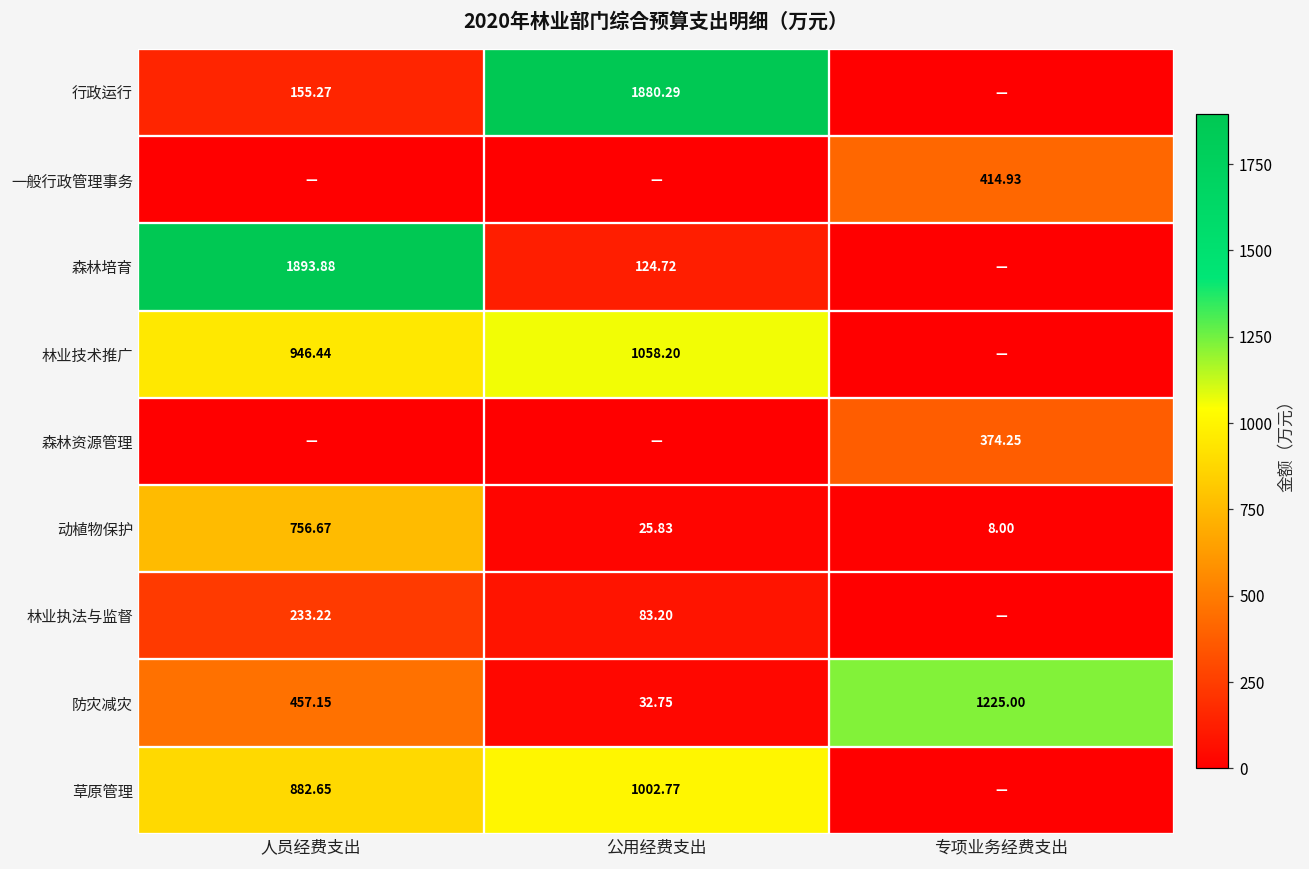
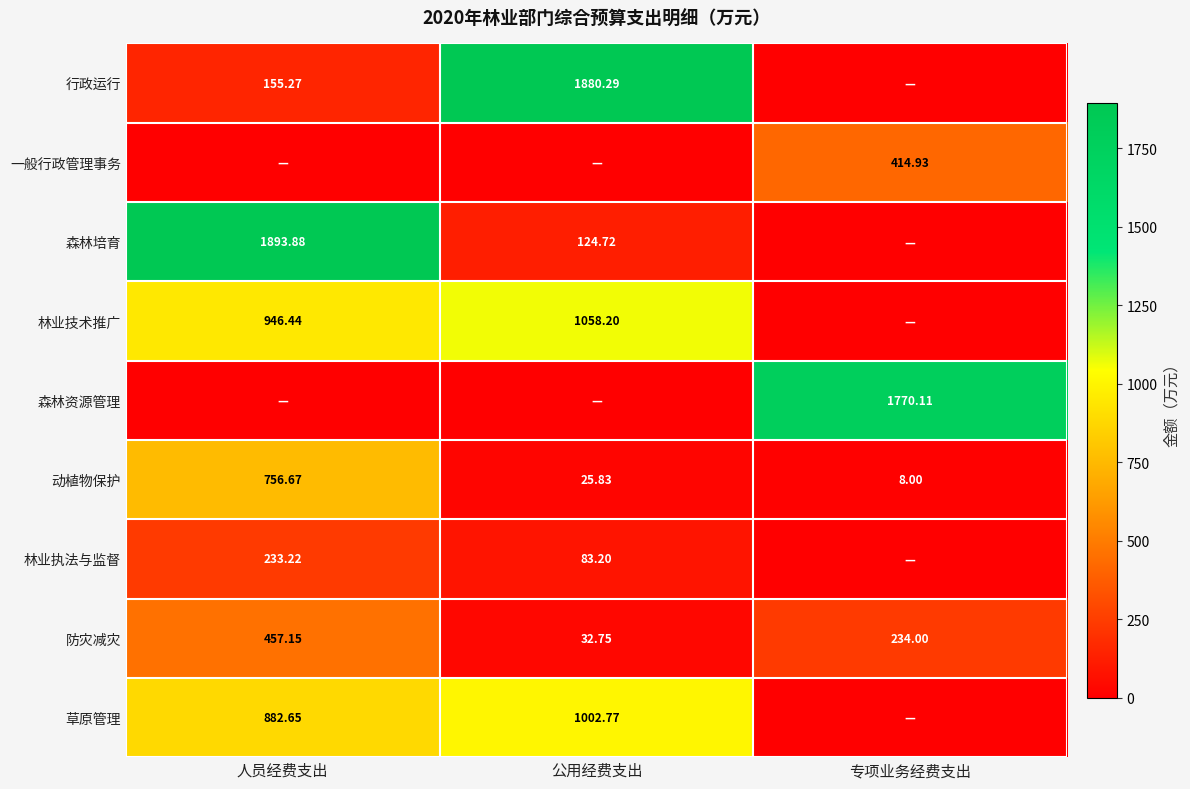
  {
    "行政运行": {
      "人员经费支出": 155.27,
      "公用经费支出": 1880.29
    },
    "一般行政管理事务": {
      "专项业务经费支出": 414.93
    },
    "森林培育": {
      "人员经费支出": 1893.88,
      "公用经费支出": 124.72
    },
    "林业技术推广": {
      "人员经费支出": 946.44,
      "公用经费支出": 1058.20
    },
    "森林资源管理": {
-     "专项业务经费支出": 374.25
+     "专项业务经费支出": 1770.11
    },
    "动植物保护": {
      "人员经费支出": 756.67,
      "公用经费支出": 25.83,
      "专项业务经费支出": 8.00
    },
    "林业执法与监督": {
      "人员经费支出": 233.22,
      "公用经费支出": 83.20
    },
    "防灾减灾": {
      "人员经费支出": 457.15,
      "公用经费支出": 32.75,
-     "专项业务经费支出": 1225.00
+     "专项业务经费支出": 234.00
    },
    "草原管理": {
      "人员经费支出": 882.65,
      "公用经费支出": 1002.77
    }
  }
